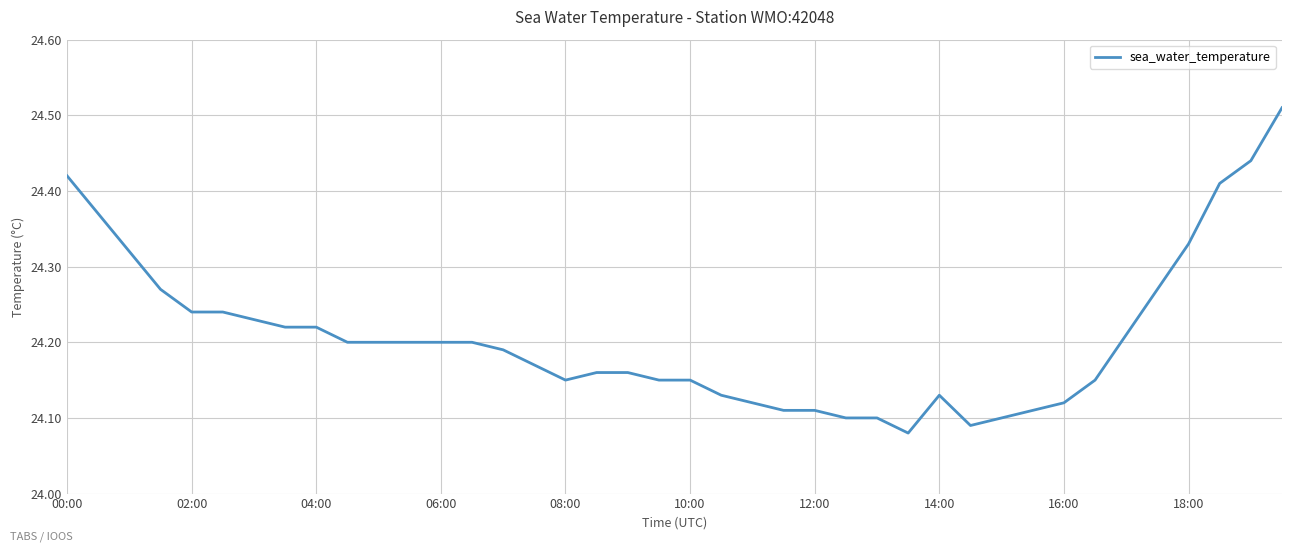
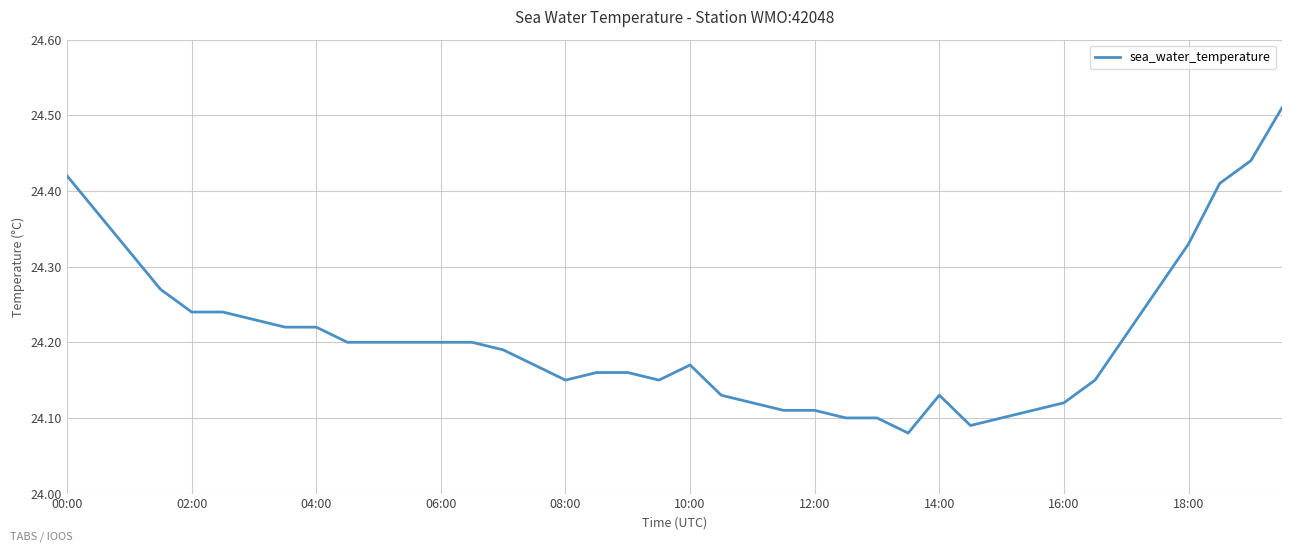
  {
    "00:00": 24.42,
    "02:00": 24.24,
    "04:00": 24.22,
    "06:00": 24.20,
    "08:00": 24.15,
-   "10:00": 24.15,
+   "10:00": 24.17,
    "12:00": 24.11,
    "14:00": 24.13,
    "16:00": 24.12,
    "18:00": 24.33
  }
